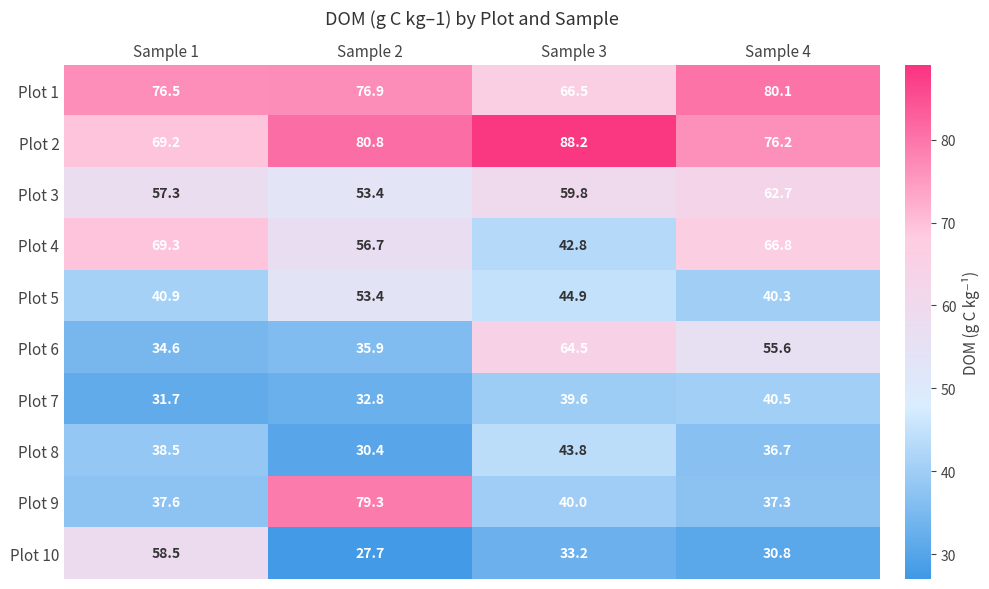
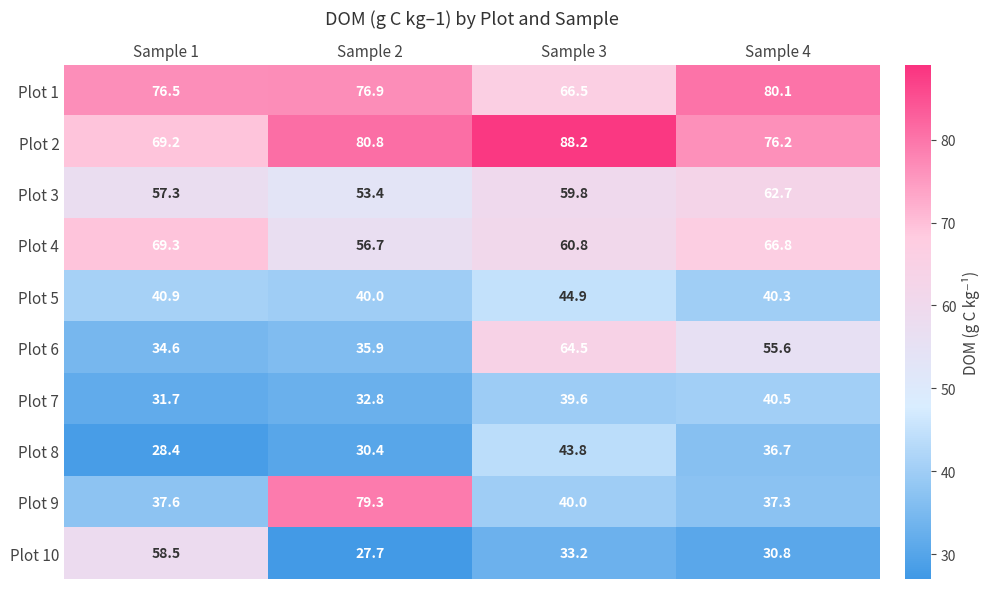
  {
    "Plot 1": {
      "Sample 1": 76.5,
      "Sample 2": 76.9,
      "Sample 3": 66.5,
      "Sample 4": 80.1
    },
    "Plot 2": {
      "Sample 1": 69.2,
      "Sample 2": 80.8,
      "Sample 3": 88.2,
      "Sample 4": 76.2
    },
    "Plot 3": {
      "Sample 1": 57.3,
      "Sample 2": 53.4,
      "Sample 3": 59.8
    },
    "Plot 4": {
      "Sample 1": 69.3,
      "Sample 2": 56.7,
-     "Sample 3": 42.8,
+     "Sample 3": 60.8,
      "Sample 4": 66.8
    },
    "Plot 5": {
      "Sample 1": 40.9,
-     "Sample 2": 53.4,
+     "Sample 2": 40.0,
      "Sample 3": 44.9,
      "Sample 4": 40.3
    },
    "Plot 6": {
      "Sample 1": 34.6,
      "Sample 2": 35.9,
      "Sample 4": 55.6
    },
    "Plot 7": {
      "Sample 1": 31.7,
      "Sample 2": 32.8,
      "Sample 3": 39.6,
      "Sample 4": 40.5
    },
    "Plot 8": {
-     "Sample 1": 38.5,
+     "Sample 1": 28.4,
      "Sample 2": 30.4,
      "Sample 3": 43.8,
      "Sample 4": 36.7
    },
    "Plot 9": {
      "Sample 1": 37.6,
      "Sample 2": 79.3,
      "Sample 3": 40.0,
      "Sample 4": 37.3
    },
    "Plot 10": {
      "Sample 1": 58.5,
      "Sample 2": 27.7,
      "Sample 3": 33.2,
      "Sample 4": 30.8
    }
  }
